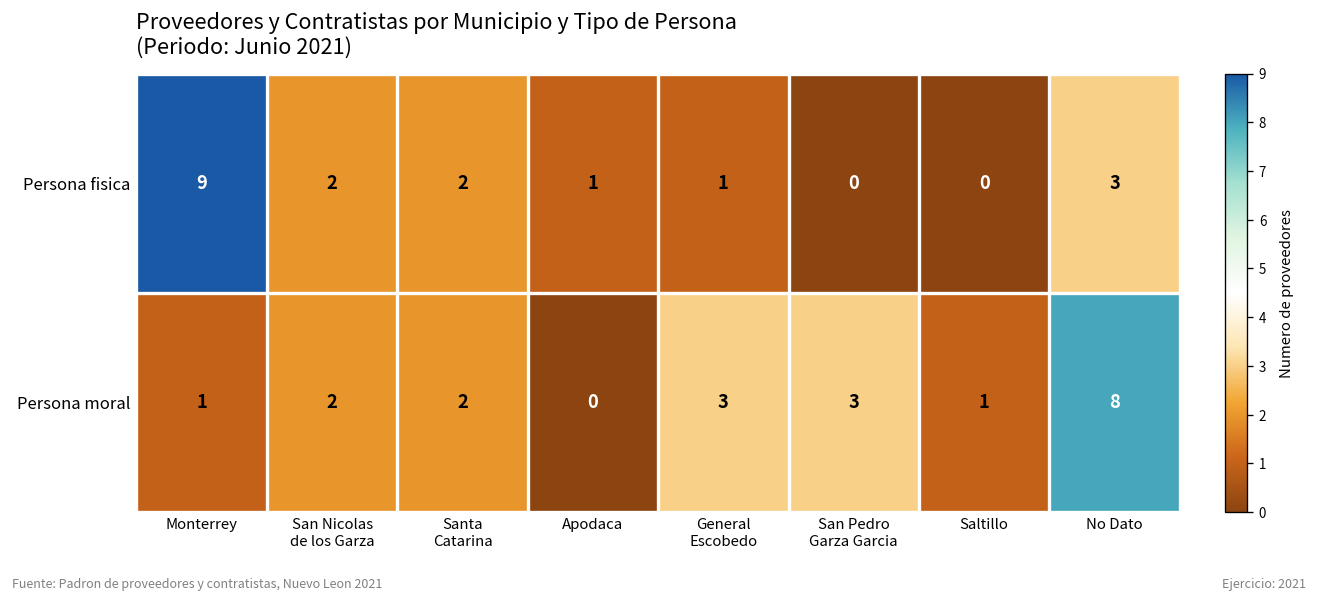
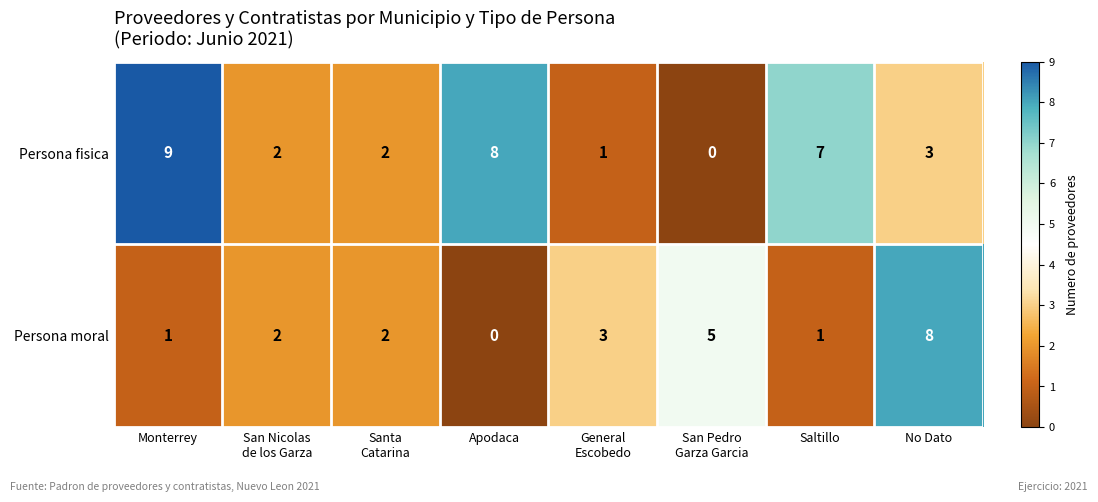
  {
    "Persona fisica": {
      "Monterrey": 9,
      "San Nicolas de los Garza": 2,
      "Santa Catarina": 2,
-     "Apodaca": 1,
+     "Apodaca": 8,
      "General Escobedo": 1,
      "San Pedro Garza Garcia": 0,
-     "Saltillo": 0,
+     "Saltillo": 7,
      "No Dato": 3
    },
    "Persona moral": {
      "Monterrey": 1,
      "San Nicolas de los Garza": 2,
      "Santa Catarina": 2,
      "Apodaca": 0,
      "General Escobedo": 3,
-     "San Pedro Garza Garcia": 3,
+     "San Pedro Garza Garcia": 5,
      "Saltillo": 1,
      "No Dato": 8
    }
  }
